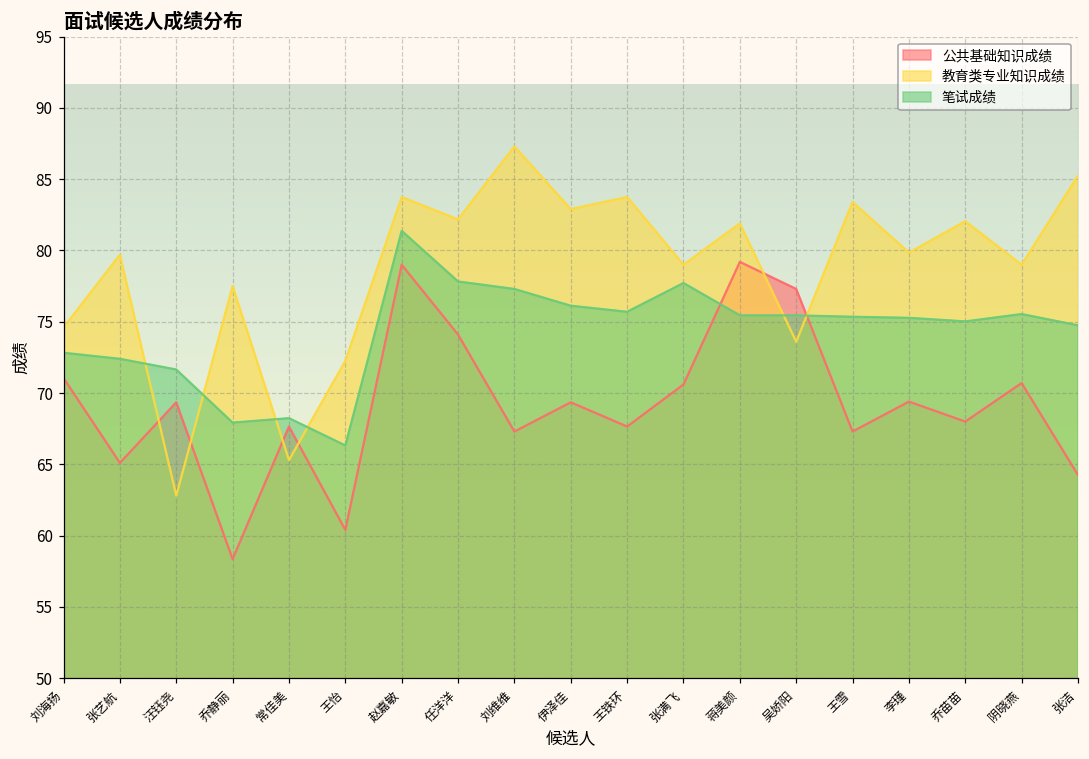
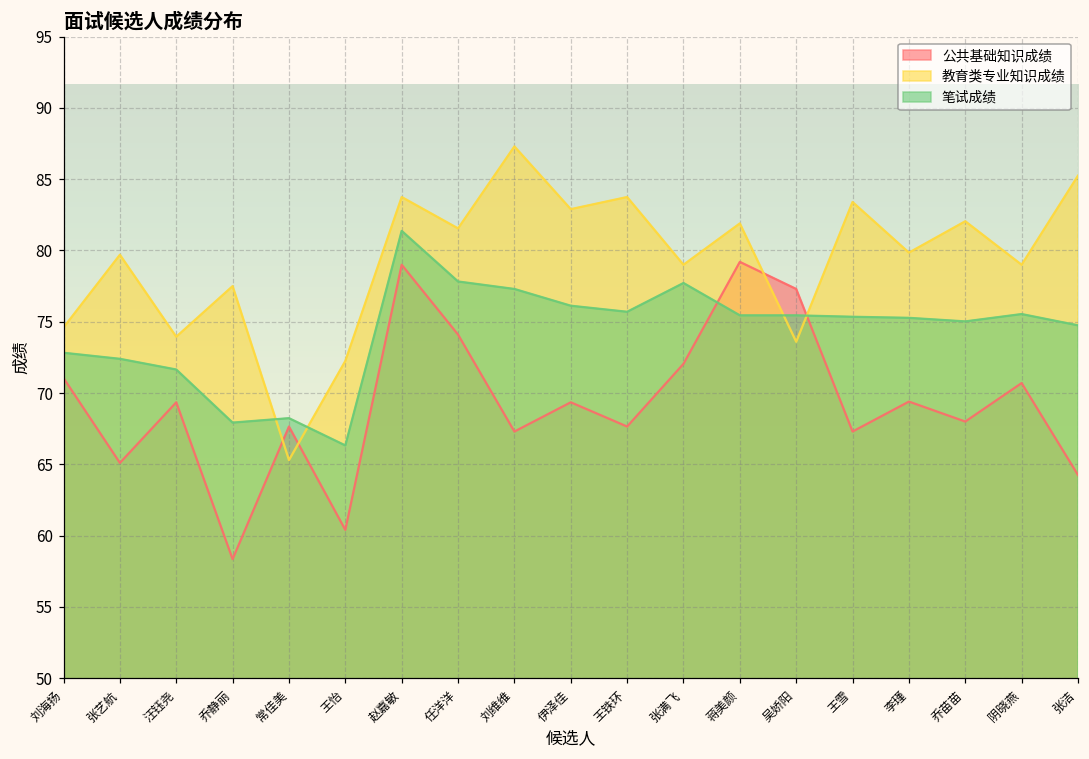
  {
    "公共基础知识成绩": {
      "刘海扬": 71.1,
      "张艺航": 65.1,
      "汪钰尧": 69.4,
      "乔静丽": 58.4,
      "常佳美": 67.7,
      "王怡": 60.4,
      "赵嘉敏": 79.0,
      "任洋洋": 74.1,
      "刘维维": 67.3,
      "伊泽佳": 69.4,
      "王铁环": 67.7,
-     "张满飞": 70.6,
+     "张满飞": 72.1,
      "蒋美颜": 79.2,
      "吴娇阳": 77.3,
      "王雪": 67.3,
      "李瑾": 69.4,
      "乔苗苗": 68.0,
      "阴晓燕": 70.7,
      "张洁": 64.3
    },
    "教育类专业知识成绩": {
      "刘海扬": 74.6,
      "张艺航": 79.7,
-     "汪钰尧": 62.8,
+     "汪钰尧": 74.0,
      "乔静丽": 77.5,
      "常佳美": 65.3,
      "王怡": 72.3,
      "赵嘉敏": 83.8,
-     "任洋洋": 82.2,
+     "任洋洋": 81.6,
      "刘维维": 87.3,
      "伊泽佳": 82.9,
      "王铁环": 83.8,
      "张满飞": 79.0,
      "蒋美颜": 81.9,
      "吴娇阳": 73.6,
      "王雪": 83.4,
      "李瑾": 79.9,
      "乔苗苗": 82.1,
      "阴晓燕": 79.0,
      "张洁": 85.3
    },
    "笔试成绩": {
      "刘海扬": 72.8,
      "张艺航": 72.4,
      "汪钰尧": 71.7,
      "乔静丽": 67.9,
      "常佳美": 68.2,
      "王怡": 66.3,
      "赵嘉敏": 81.4,
      "任洋洋": 77.8,
      "刘维维": 77.3,
      "伊泽佳": 76.1,
      "王铁环": 75.7,
      "张满飞": 77.7,
      "蒋美颜": 75.5,
      "吴娇阳": 75.5,
      "王雪": 75.4,
      "李瑾": 75.3,
      "乔苗苗": 75.0,
      "阴晓燕": 75.5,
      "张洁": 74.8
    }
  }
